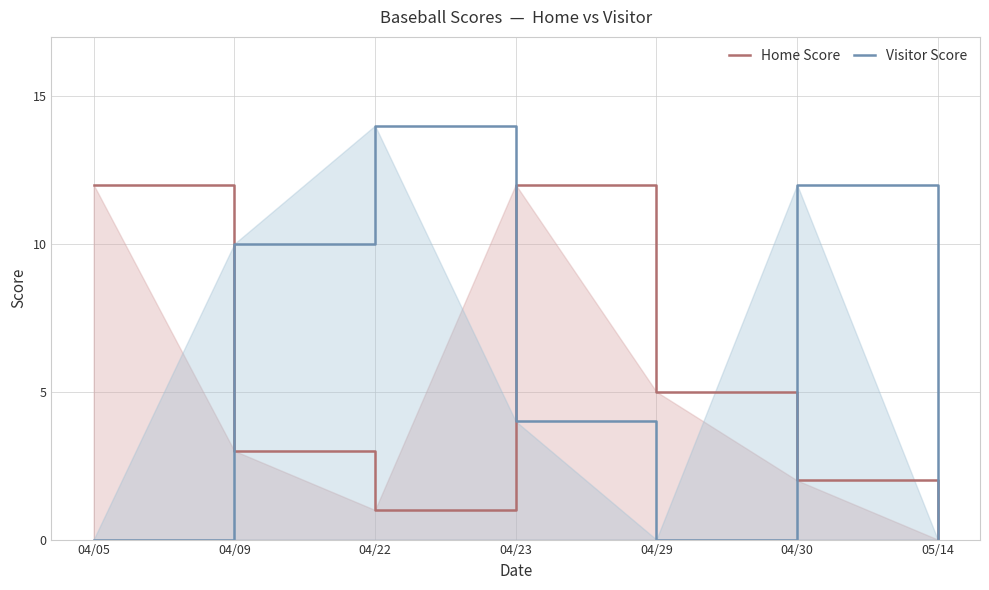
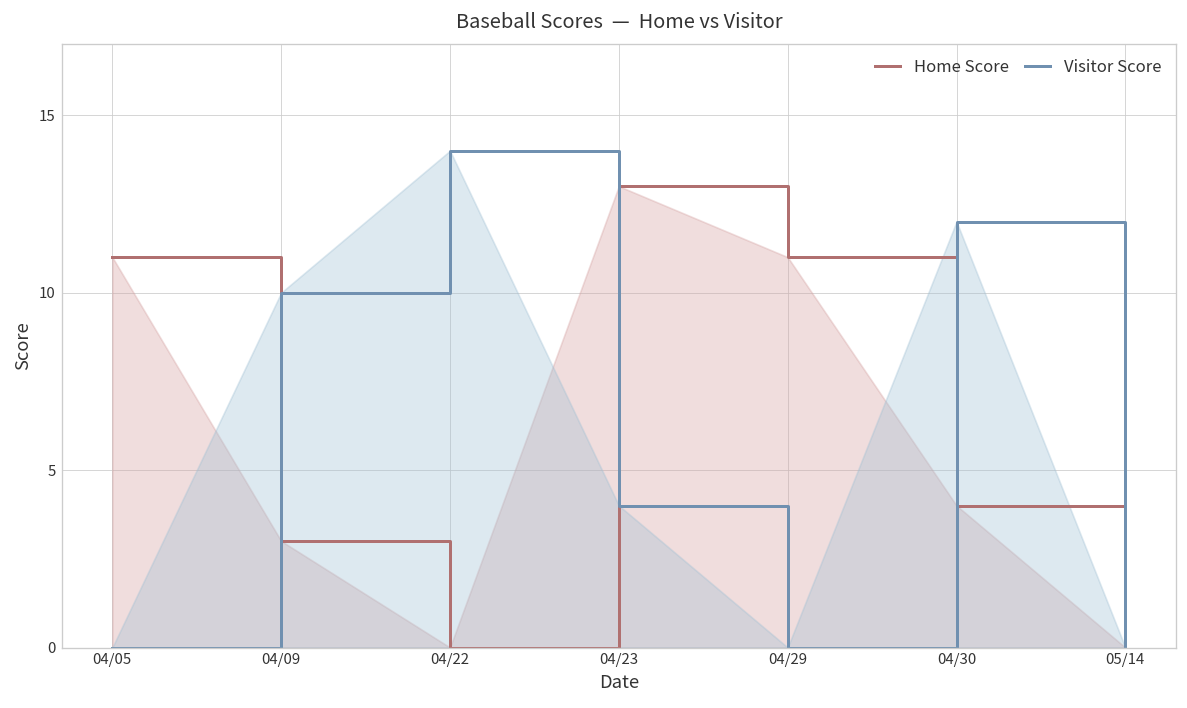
  {
    "Home Score": {
-     "04/05": 12,
+     "04/05": 11,
      "04/09": 3,
-     "04/22": 1,
-     "04/23": 12,
-     "04/29": 5,
-     "04/30": 2
+     "04/22": 0,
+     "04/23": 13,
+     "04/29": 11,
+     "04/30": 4
    },
    "Visitor Score": {
      "04/05": 0,
      "04/09": 10,
      "04/22": 14,
      "04/23": 4,
      "04/29": 0,
      "04/30": 12
    }
  }
